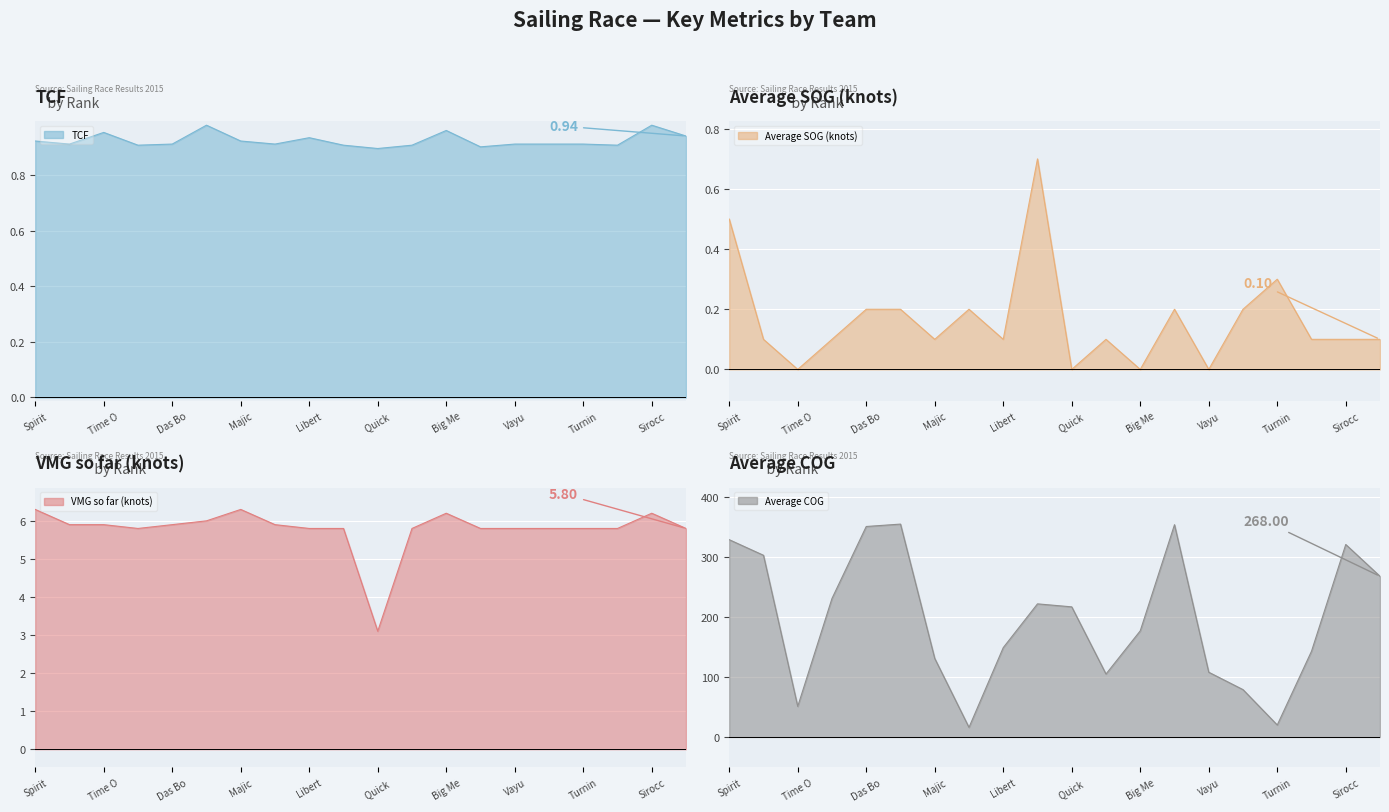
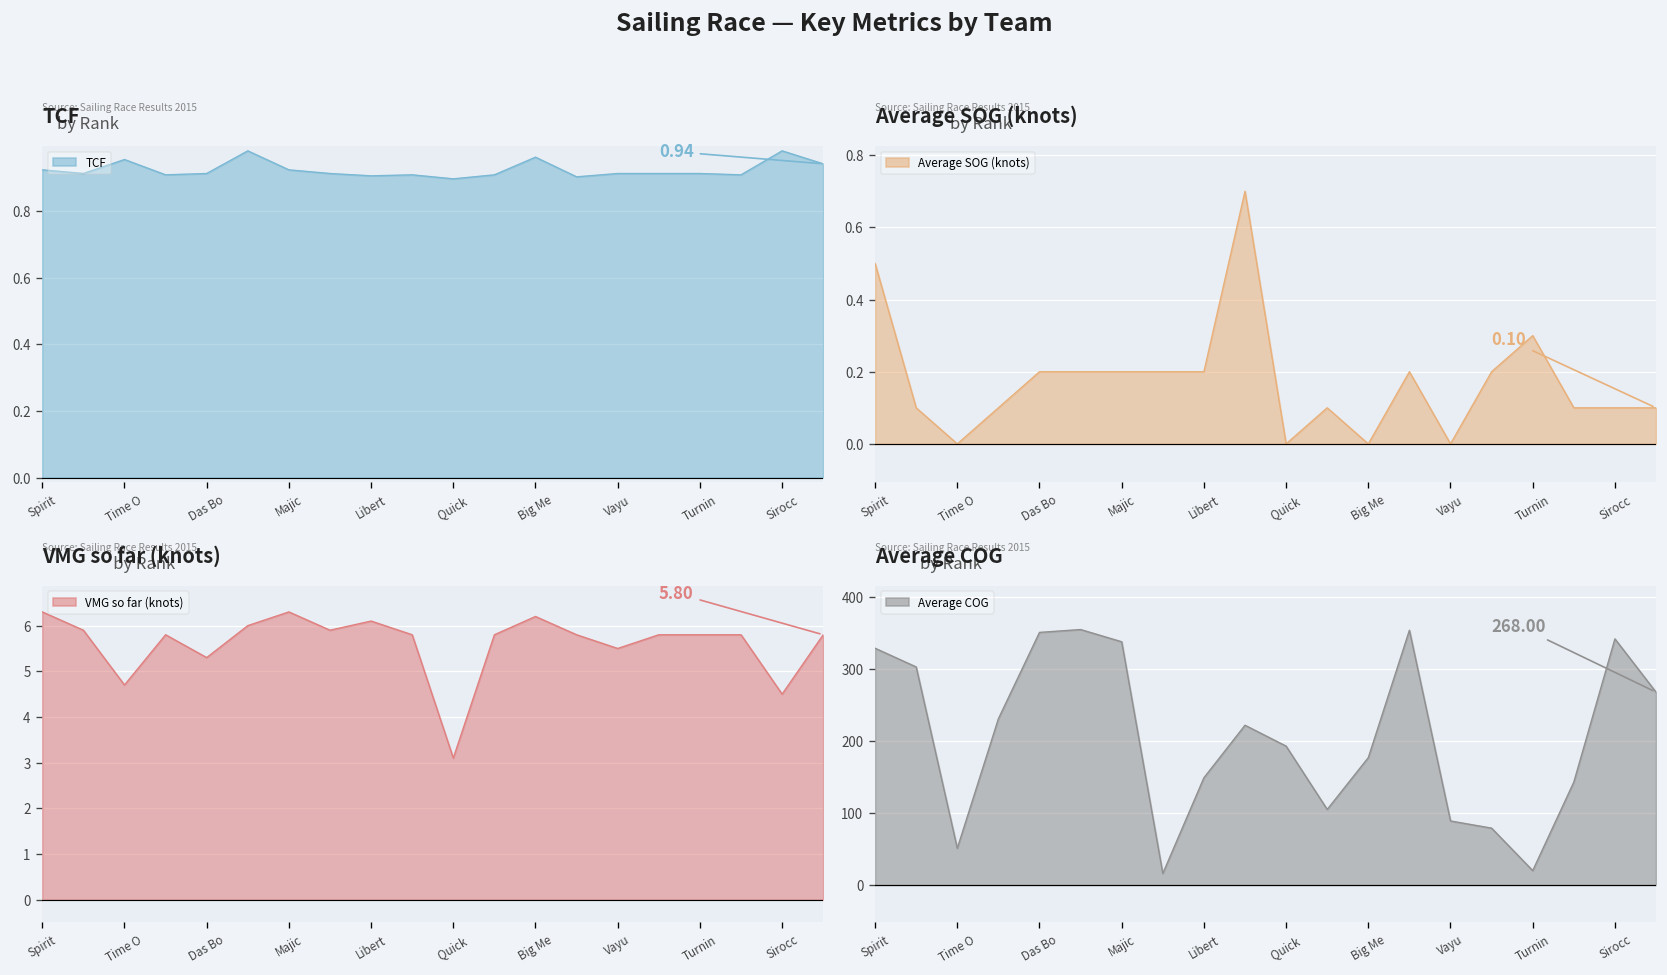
  {
    "TCF": {
      "Spirit": 0.92,
      "Time O": 0.96,
      "Das Bo": 0.91,
      "Majic": 0.92,
-     "Libert": 0.94,
+     "Libert": 0.91,
      "Quick": 0.90,
      "Big Me": 0.96,
      "Vayu": 0.91,
      "Turnin": 0.91
    },
    "Average SOG (knots)": {
      "Spirit": 0.5,
      "Time O": 0.0,
      "Das Bo": 0.2,
-     "Majic": 0.1,
-     "Libert": 0.1,
+     "Majic": 0.2,
+     "Libert": 0.2,
      "Quick": 0.0,
      "Big Me": 0.0,
      "Vayu": 0.0,
      "Sirocc": 0.1
    },
    "VMG so far (knots)": {
      "Spirit": 6.3,
-     "Time O": 5.9,
-     "Das Bo": 5.9,
+     "Time O": 4.7,
+     "Das Bo": 5.3,
      "Majic": 6.3,
-     "Libert": 5.8,
+     "Libert": 6.1,
      "Quick": 3.1,
      "Big Me": 6.2,
-     "Vayu": 5.8,
-     "Sirocc": 6.2
+     "Vayu": 5.5,
+     "Sirocc": 4.5
    },
    "Average COG": {
      "Spirit": 330,
      "Time O": 50,
      "Das Bo": 350,
-     "Majic": 130,
+     "Majic": 340,
      "Libert": 150,
-     "Quick": 220,
+     "Quick": 190,
      "Big Me": 180,
-     "Vayu": 110,
+     "Vayu": 90,
      "Turnin": 20,
-     "Sirocc": 320
+     "Sirocc": 340
    }
  }
